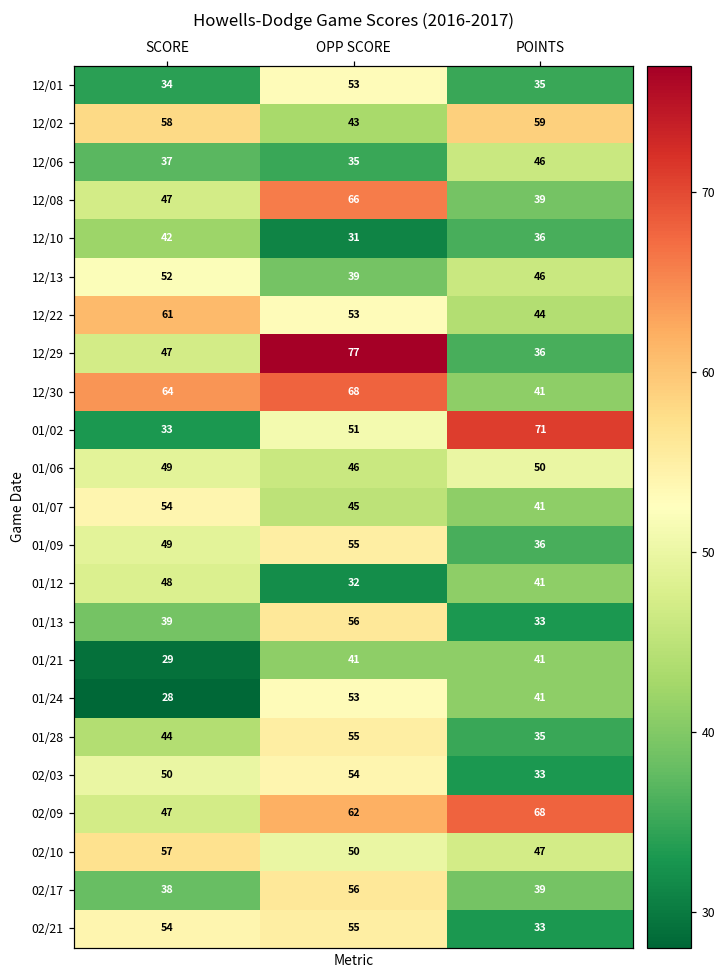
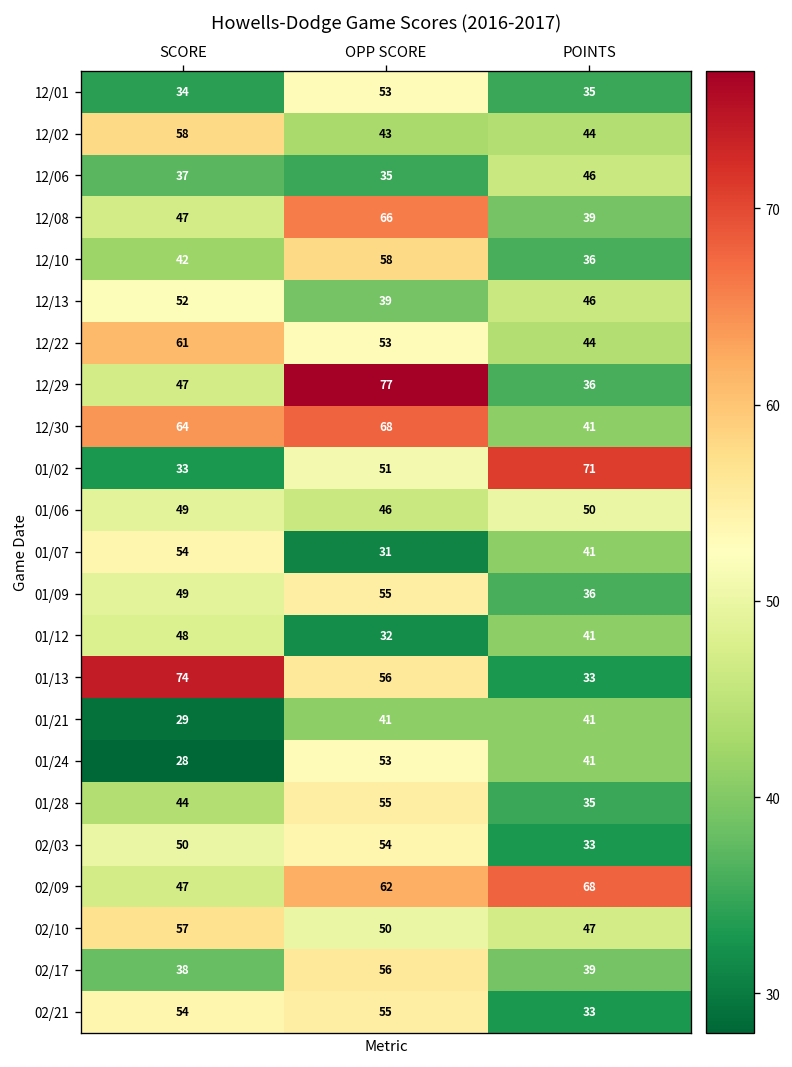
  {
    "12/01": {
      "SCORE": 34,
      "OPP SCORE": 53,
      "POINTS": 35
    },
    "12/02": {
      "SCORE": 58,
      "OPP SCORE": 43,
-     "POINTS": 59
+     "POINTS": 44
    },
    "12/06": {
      "SCORE": 37,
      "OPP SCORE": 35,
      "POINTS": 46
    },
    "12/08": {
      "SCORE": 47,
      "OPP SCORE": 66,
      "POINTS": 39
    },
    "12/10": {
      "SCORE": 42,
-     "OPP SCORE": 31,
+     "OPP SCORE": 58,
      "POINTS": 36
    },
    "12/13": {
      "SCORE": 52,
      "OPP SCORE": 39,
      "POINTS": 46
    },
    "12/22": {
      "SCORE": 61,
      "OPP SCORE": 53,
      "POINTS": 44
    },
    "12/29": {
      "SCORE": 47,
      "OPP SCORE": 77,
      "POINTS": 36
    },
    "12/30": {
      "SCORE": 64,
      "OPP SCORE": 68,
      "POINTS": 41
    },
    "01/02": {
      "SCORE": 33,
      "OPP SCORE": 51,
      "POINTS": 71
    },
    "01/06": {
      "SCORE": 49,
      "OPP SCORE": 46,
      "POINTS": 50
    },
    "01/07": {
      "SCORE": 54,
-     "OPP SCORE": 45,
+     "OPP SCORE": 31,
      "POINTS": 41
    },
    "01/09": {
      "SCORE": 49,
      "OPP SCORE": 55,
      "POINTS": 36
    },
    "01/12": {
      "SCORE": 48,
      "OPP SCORE": 32,
      "POINTS": 41
    },
    "01/13": {
-     "SCORE": 39,
+     "SCORE": 74,
      "OPP SCORE": 56,
      "POINTS": 33
    },
    "01/21": {
      "SCORE": 29,
      "OPP SCORE": 41,
      "POINTS": 41
    },
    "01/24": {
      "SCORE": 28,
      "OPP SCORE": 53,
      "POINTS": 41
    },
    "01/28": {
      "SCORE": 44,
      "OPP SCORE": 55,
      "POINTS": 35
    },
    "02/03": {
      "SCORE": 50,
      "OPP SCORE": 54,
      "POINTS": 33
    },
    "02/09": {
      "SCORE": 47,
      "OPP SCORE": 62,
      "POINTS": 68
    },
    "02/10": {
      "SCORE": 57,
      "OPP SCORE": 50,
      "POINTS": 47
    },
    "02/17": {
      "SCORE": 38,
      "OPP SCORE": 56,
      "POINTS": 39
    },
    "02/21": {
      "SCORE": 54,
      "OPP SCORE": 55,
      "POINTS": 33
    }
  }
